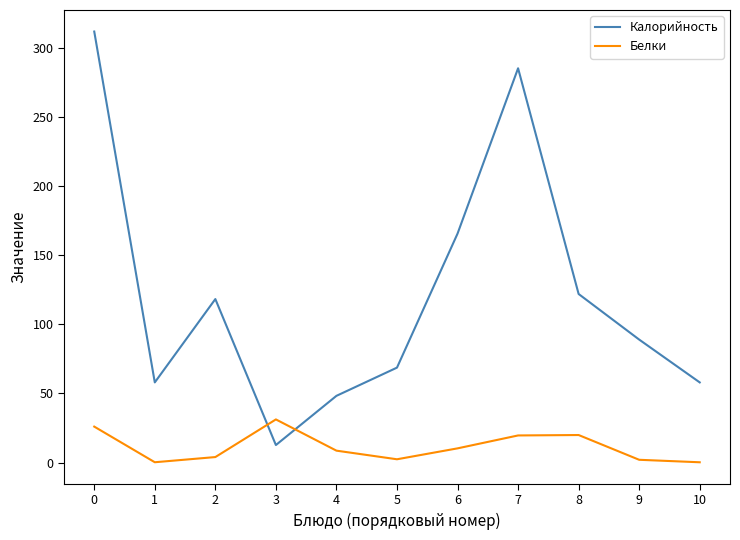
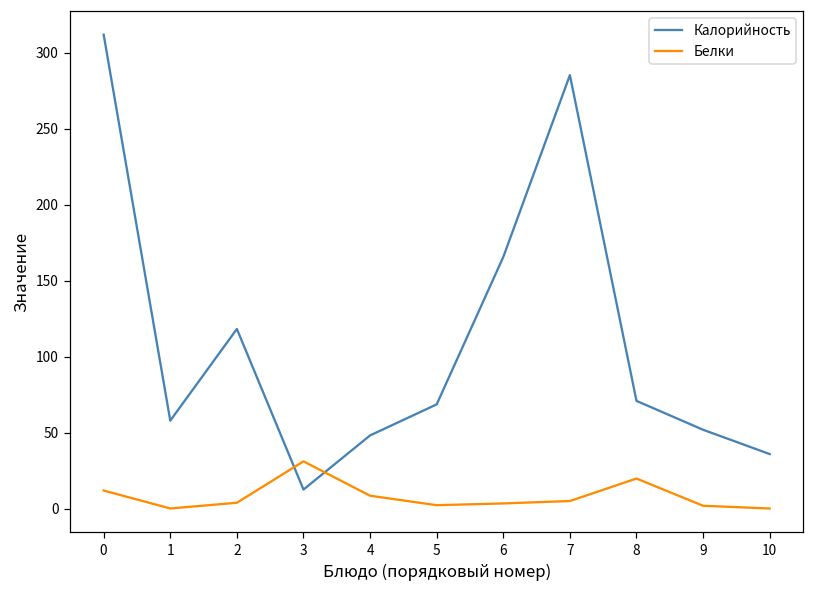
  {
    "Калорийность": {
      "0": 312,
      "1": 58,
      "2": 118,
      "3": 13,
      "4": 48,
      "5": 69,
      "6": 166,
      "7": 285,
-     "8": 122,
-     "9": 89,
-     "10": 58
+     "8": 71,
+     "9": 52,
+     "10": 36
    },
    "Белки": {
-     "0": 26,
+     "0": 12,
      "1": 0,
      "2": 4,
      "3": 31,
      "4": 9,
      "5": 2,
-     "6": 10,
-     "7": 20,
+     "6": 4,
+     "7": 5,
      "8": 20,
      "9": 2,
      "10": 0
    }
  }
